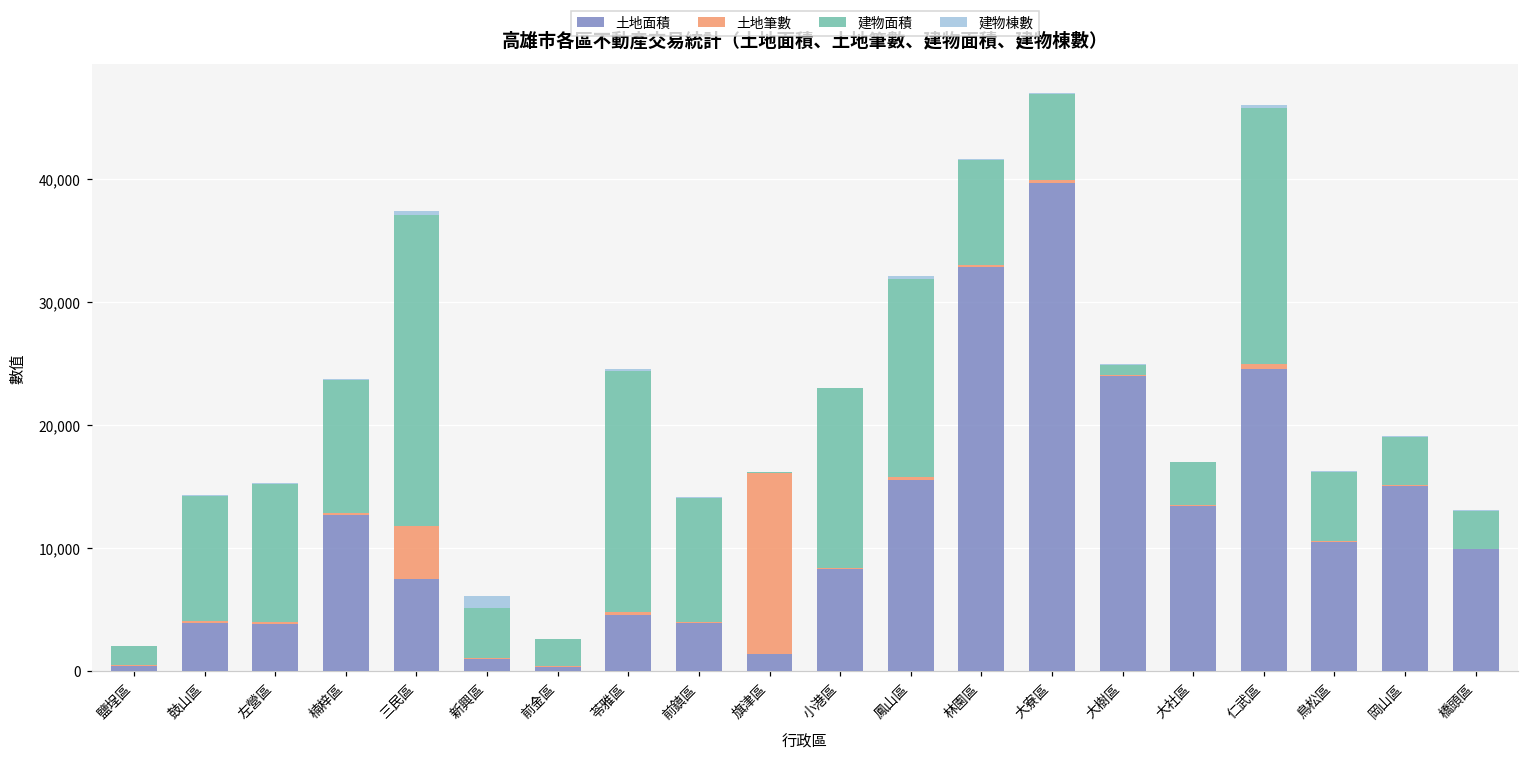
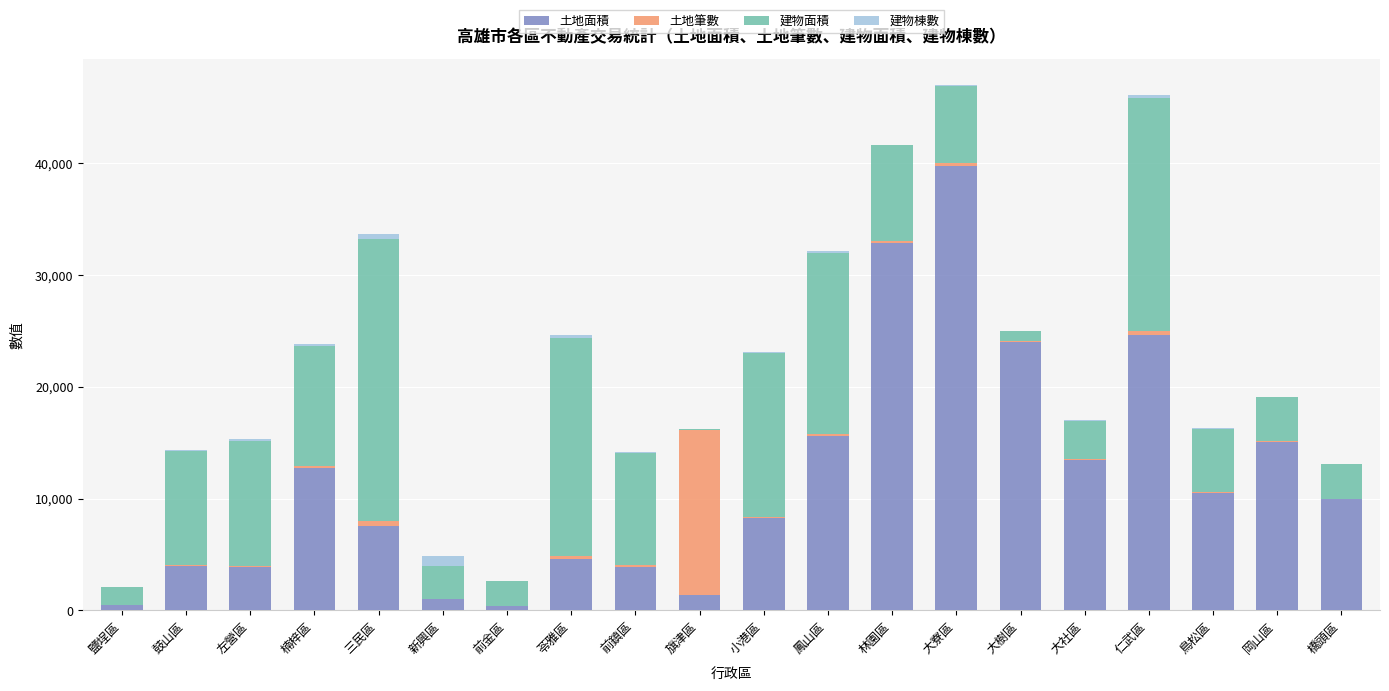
  {
    "土地面積": {
      "鹽埕區": "500",
      "鼓山區": "4,000",
      "左營區": "3,900",
      "楠梓區": "12,700",
      "三民區": "7,500",
      "新興區": "1,000",
      "前金區": "400",
      "苓雅區": "4,600",
      "前鎮區": "3,900",
      "旗津區": "1,400",
      "小港區": "8,300",
      "鳳山區": "15,600",
      "林園區": "32,900",
      "大寮區": "39,700",
      "大樹區": "24,000",
      "大社區": "13,400",
      "仁武區": "24,600",
      "鳥松區": "10,500",
      "岡山區": "15,100",
      "橋頭區": "9,900"
    },
    "土地筆數": {
-     "三民區": "4,300",
+     "三民區": "400",
      "苓雅區": "300",
      "旗津區": "14,800",
      "鳳山區": "200",
      "大寮區": "200",
      "仁武區": "400"
    },
    "建物面積": {
      "鹽埕區": "1,600",
      "鼓山區": "10,100",
      "左營區": "11,200",
      "楠梓區": "10,800",
      "三民區": "25,300",
-     "新興區": "4,100",
+     "新興區": "2,900",
      "前金區": "2,200",
      "苓雅區": "19,600",
      "前鎮區": "10,100",
      "小港區": "14,600",
      "鳳山區": "16,100",
      "林園區": "8,500",
      "大寮區": "7,000",
      "大樹區": "900",
      "大社區": "3,500",
      "仁武區": "20,900",
      "鳥松區": "5,600",
      "岡山區": "3,900",
      "橋頭區": "3,100"
    },
    "建物棟數": {
      "三民區": "400",
      "新興區": "1,000"
    }
  }
